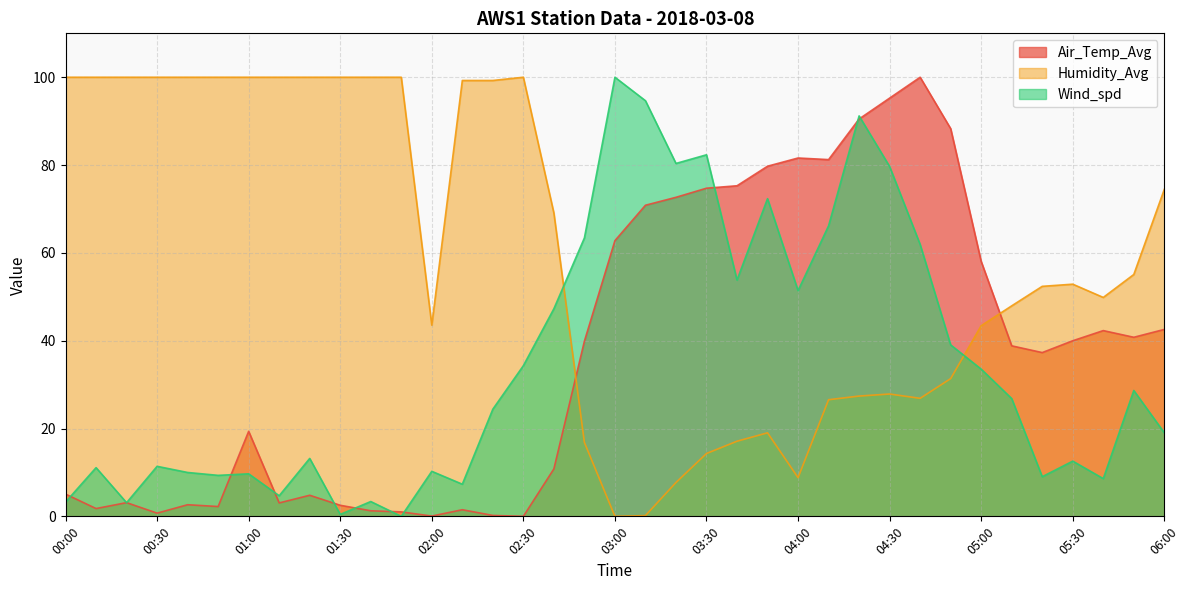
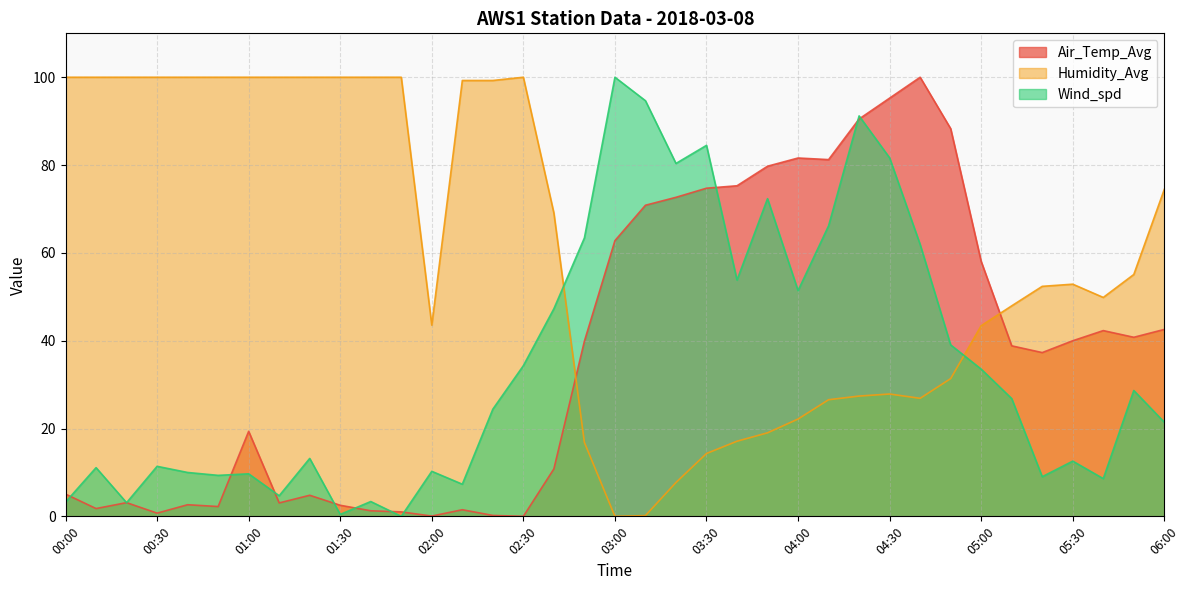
  {
    "Air_Temp_Avg": {
      "00:00": 5,
      "00:30": 1,
      "01:00": 19,
      "01:30": 3,
      "02:00": 0,
      "02:30": 0,
      "03:00": 63,
      "03:30": 75,
      "04:00": 82,
      "04:30": 95,
      "05:00": 58,
      "05:30": 40,
      "06:00": 43
    },
    "Humidity_Avg": {
      "00:00": 100,
      "00:30": 100,
      "01:00": 100,
      "01:30": 100,
      "02:00": 44,
      "02:30": 100,
      "03:00": 0,
      "03:30": 14,
-     "04:00": 9,
+     "04:00": 22,
      "04:30": 28,
      "05:00": 43,
      "05:30": 53,
      "06:00": 74
    },
    "Wind_spd": {
      "00:00": 3,
      "00:30": 11,
      "01:00": 10,
      "01:30": 0,
      "02:00": 10,
      "02:30": 34,
      "03:00": 100,
-     "03:30": 82,
+     "03:30": 84,
      "04:00": 51,
-     "04:30": 80,
+     "04:30": 82,
      "05:00": 34,
      "05:30": 13,
-     "06:00": 19
+     "06:00": 21
    }
  }
